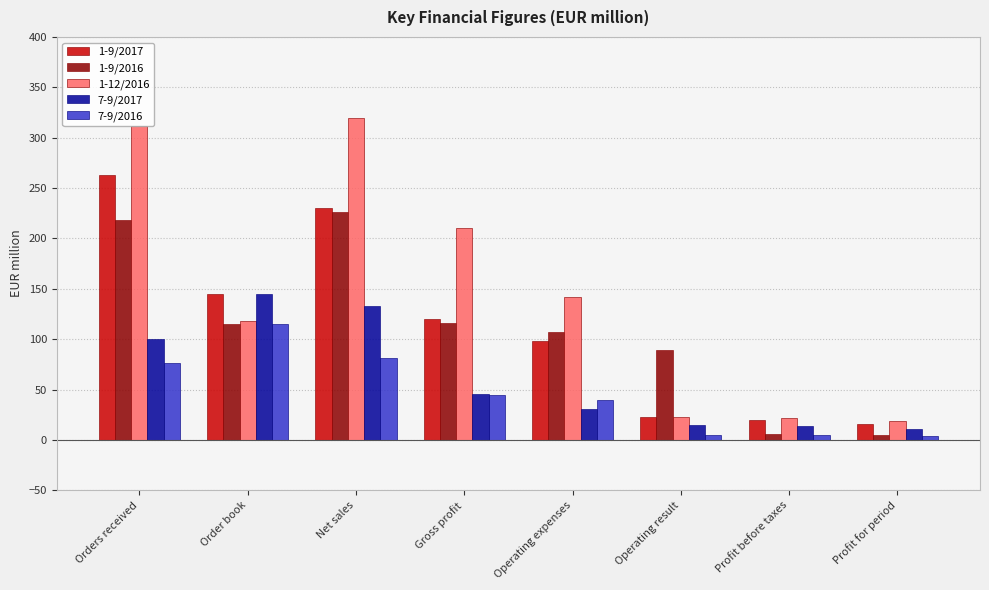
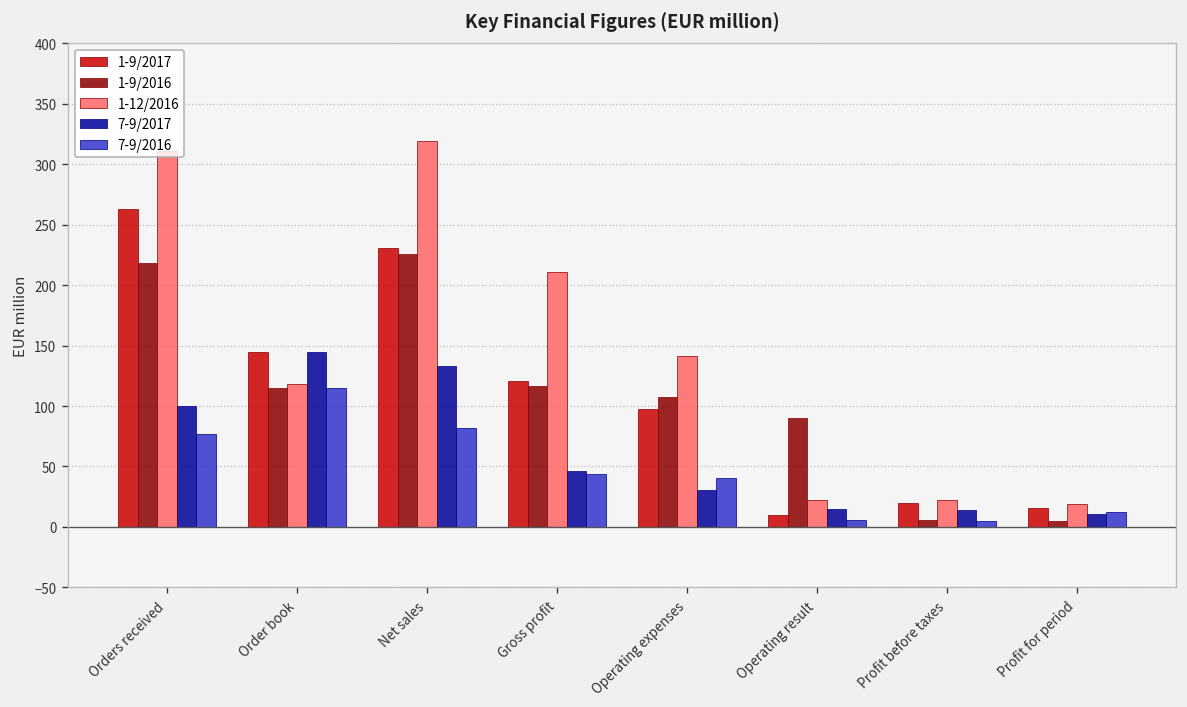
  {
    "1-9/2017": {
      "Orders received": 263,
      "Order book": 145,
      "Net sales": 230,
      "Gross profit": 120,
      "Operating expenses": 98,
-     "Operating result": 22,
+     "Operating result": 10,
      "Profit before taxes": 20,
      "Profit for period": 15
    },
    "1-9/2016": {
      "Orders received": 218,
      "Order book": 115,
      "Net sales": 226,
      "Gross profit": 116,
      "Operating expenses": 107,
      "Operating result": 90,
      "Profit before taxes": 6,
      "Profit for period": 5
    },
    "1-12/2016": {
      "Orders received": 311,
      "Order book": 118,
      "Net sales": 319,
      "Gross profit": 211,
      "Operating expenses": 142,
      "Operating result": 22,
      "Profit before taxes": 22,
      "Profit for period": 19
    },
    "7-9/2017": {
      "Orders received": 100,
      "Order book": 145,
      "Net sales": 133,
      "Gross profit": 46,
      "Operating expenses": 31,
      "Operating result": 15,
      "Profit before taxes": 14,
      "Profit for period": 11
    },
    "7-9/2016": {
      "Orders received": 77,
      "Order book": 115,
      "Net sales": 82,
      "Gross profit": 44,
      "Operating expenses": 40,
      "Operating result": 5,
      "Profit before taxes": 5,
-     "Profit for period": 4
+     "Profit for period": 13
    }
  }
